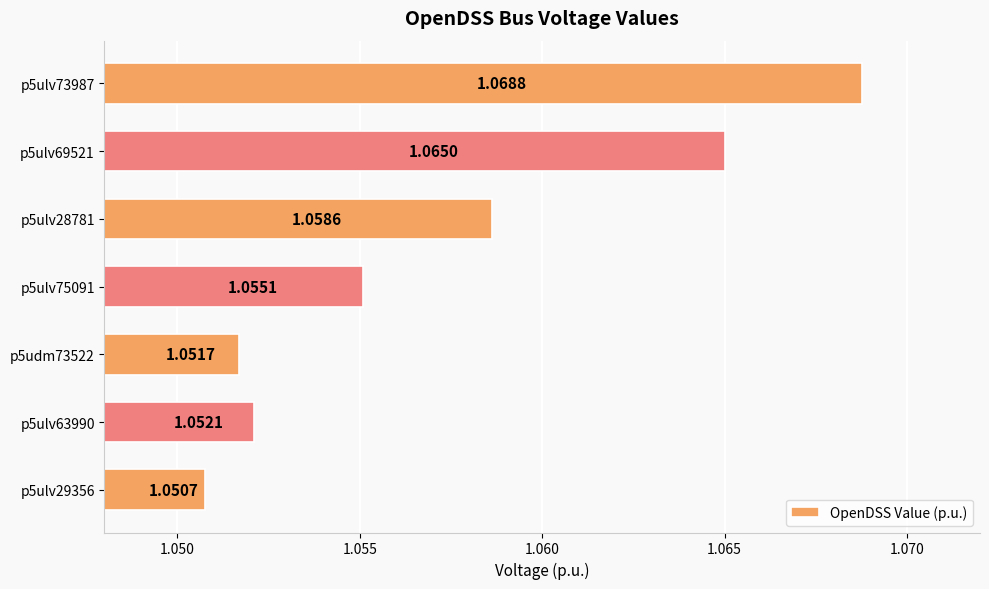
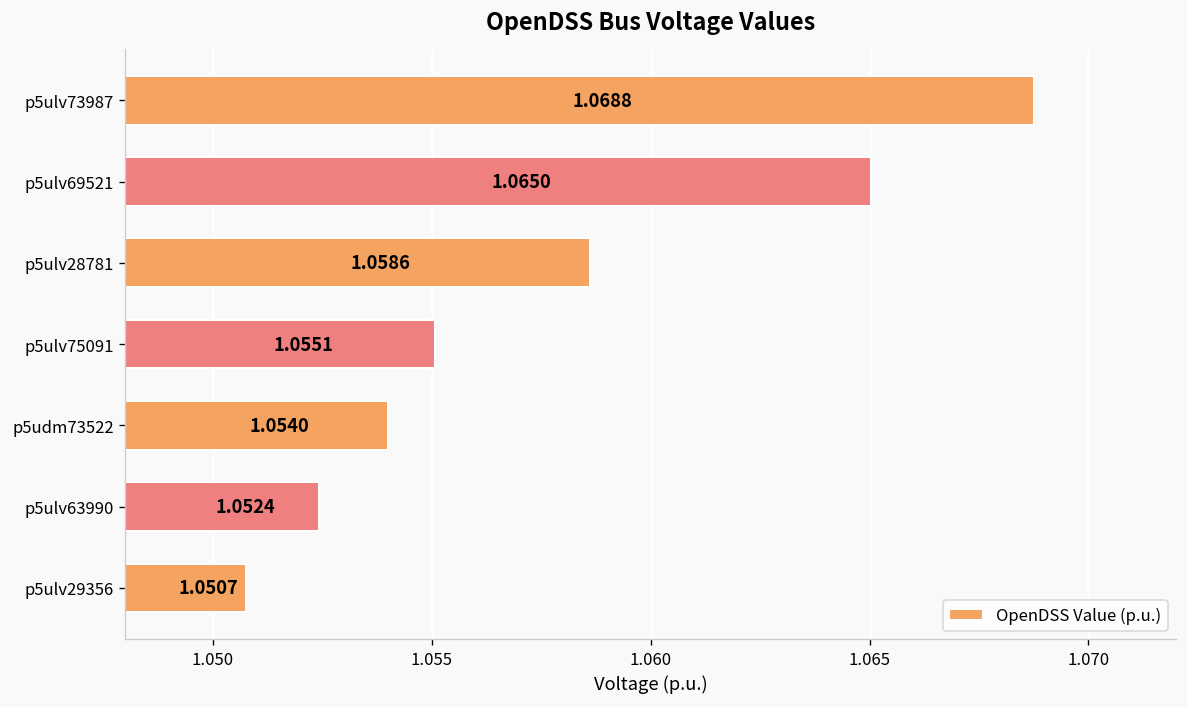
  {
    "p5ulv73987": 1.0688,
    "p5ulv69521": 1.0650,
    "p5ulv28781": 1.0586,
    "p5ulv75091": 1.0551,
-   "p5udm73522": 1.0517,
-   "p5ulv63990": 1.0521,
+   "p5udm73522": 1.0540,
+   "p5ulv63990": 1.0524,
    "p5ulv29356": 1.0507
  }
